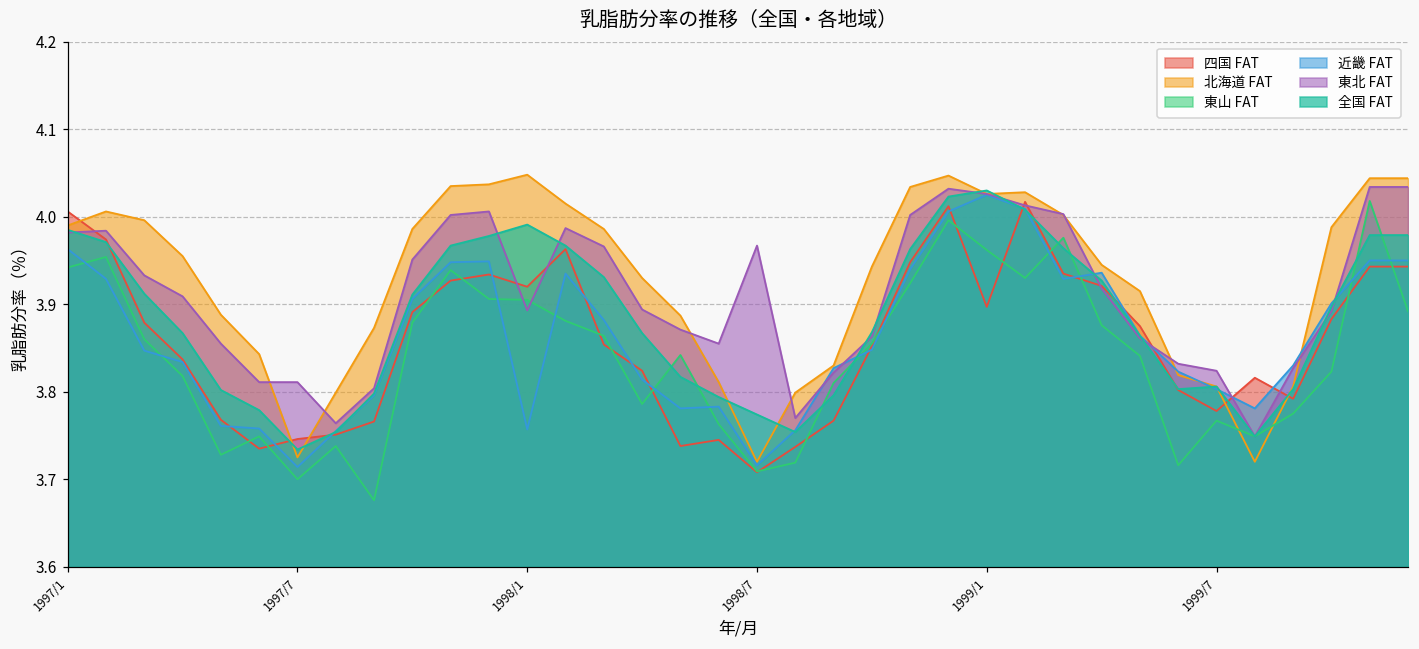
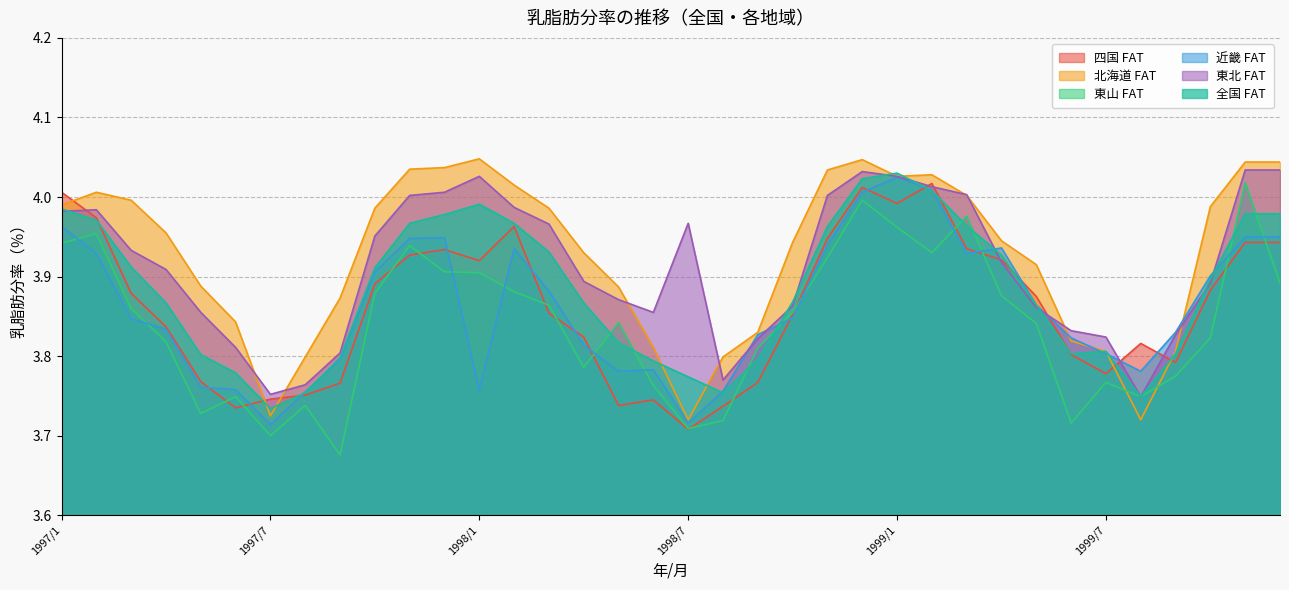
  {
    "四国 FAT": {
      "1997/1": 4.01,
      "1997/7": 3.75,
      "1998/1": 3.92,
-     "1999/1": 3.90,
+     "1999/1": 3.99,
      "1999/7": 3.78
    },
    "北海道 FAT": {
      "1997/1": 3.99,
      "1997/7": 3.73,
      "1998/1": 4.05,
      "1998/7": 3.72
    },
    "近畿 FAT": {
      "1997/1": 3.96,
      "1997/7": 3.71,
      "1998/1": 3.76,
      "1998/7": 3.72
    },
    "東北 FAT": {
-     "1997/7": 3.81,
-     "1998/1": 3.89,
+     "1997/7": 3.75,
+     "1998/1": 4.03,
      "1998/7": 3.97,
      "1999/7": 3.82
    }
  }
